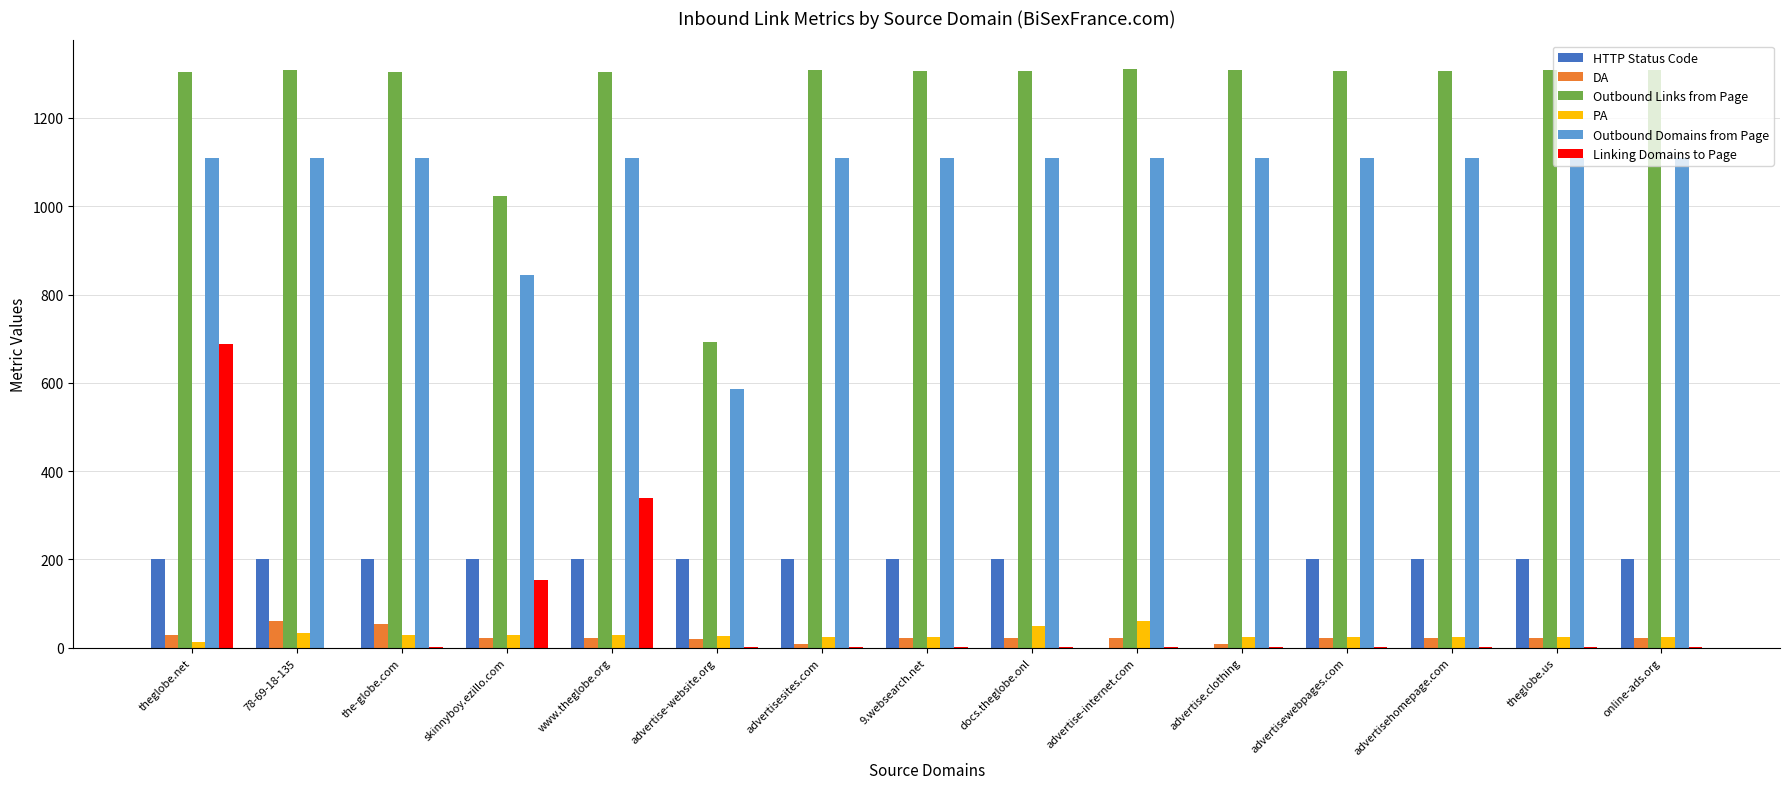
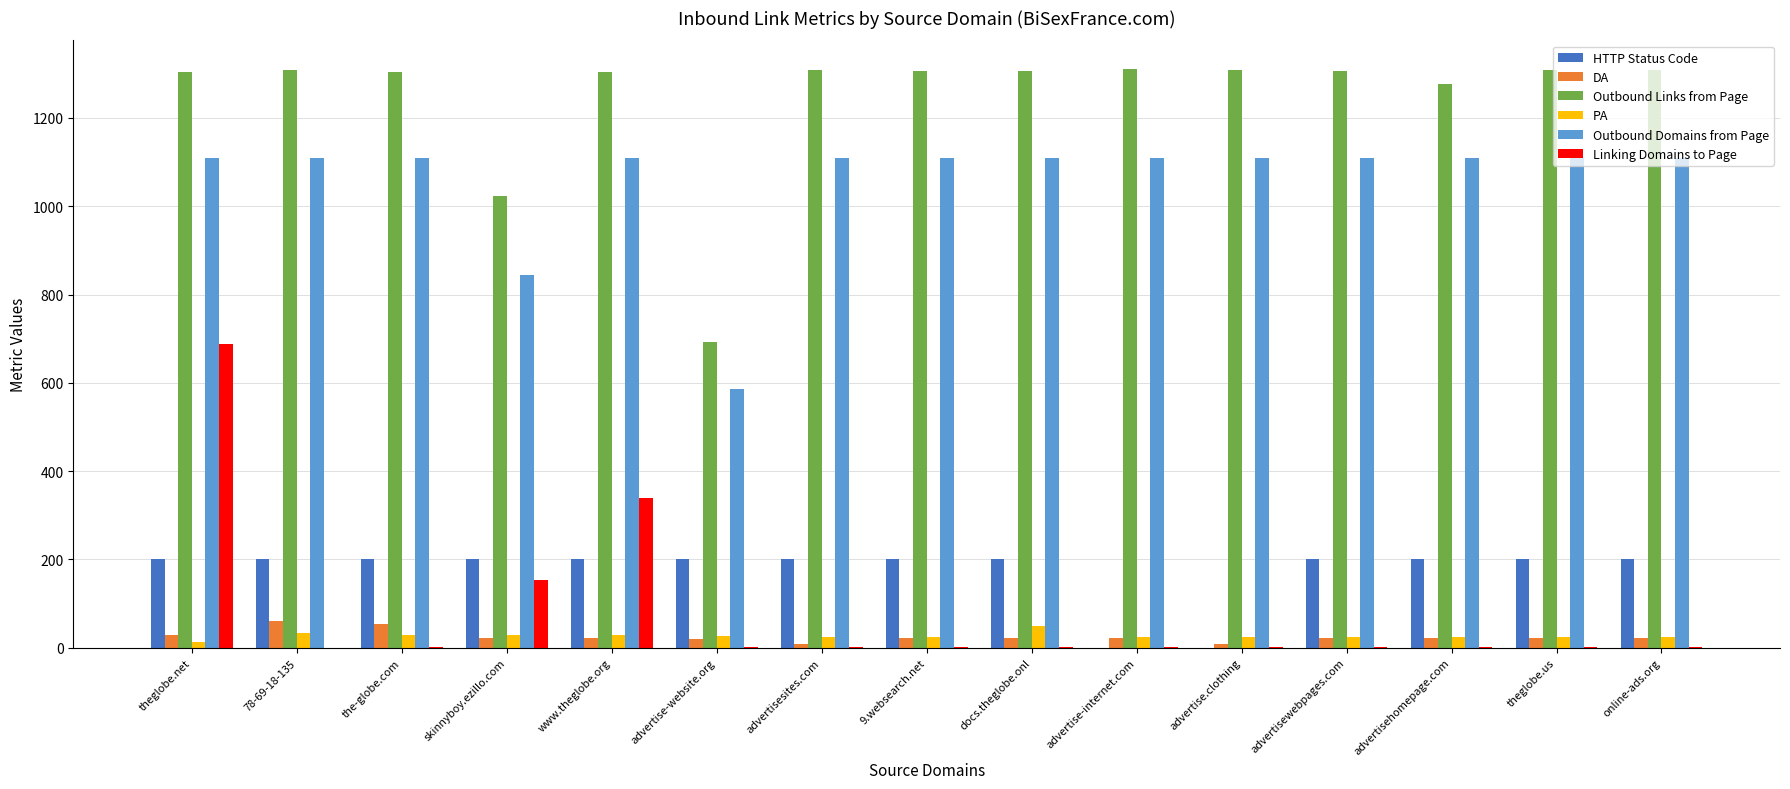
  {
    "DA": {
      "theglobe.net": 30,
      "78-69-18-135": 60,
      "the-globe.com": 50,
      "skinnyboy.ezillo.com": 20,
      "www.theglobe.org": 20,
      "advertise-website.org": 20,
      "advertisesites.com": 10,
      "9.websearch.net": 20,
      "docs.theglobe.onl": 20,
      "advertise-internet.com": 20,
      "advertise.clothing": 10,
      "advertisewebpages.com": 20,
      "advertisehomepage.com": 20,
      "theglobe.us": 20,
      "online-ads.org": 20
    },
    "Outbound Links from Page": {
      "theglobe.net": 1300,
      "78-69-18-135": 1310,
      "the-globe.com": 1300,
      "skinnyboy.ezillo.com": 1020,
      "www.theglobe.org": 1300,
      "advertise-website.org": 690,
      "advertisesites.com": 1310,
      "9.websearch.net": 1310,
      "docs.theglobe.onl": 1310,
      "advertise-internet.com": 1310,
      "advertise.clothing": 1310,
      "advertisewebpages.com": 1310,
-     "advertisehomepage.com": 1310,
+     "advertisehomepage.com": 1280,
      "theglobe.us": 1310
    },
    "PA": {
      "theglobe.net": 10,
      "78-69-18-135": 30,
      "the-globe.com": 30,
      "skinnyboy.ezillo.com": 30,
      "www.theglobe.org": 30,
      "advertise-website.org": 30,
      "advertisesites.com": 30,
      "9.websearch.net": 30,
      "docs.theglobe.onl": 50,
-     "advertise-internet.com": 60,
+     "advertise-internet.com": 30,
      "advertise.clothing": 30,
      "advertisewebpages.com": 30,
      "advertisehomepage.com": 30,
      "theglobe.us": 30,
      "online-ads.org": 30
    },
    "Linking Domains to Page": {
      "theglobe.net": 690,
      "78-69-18-135": 0,
      "skinnyboy.ezillo.com": 150,
      "www.theglobe.org": 340
    }
  }
